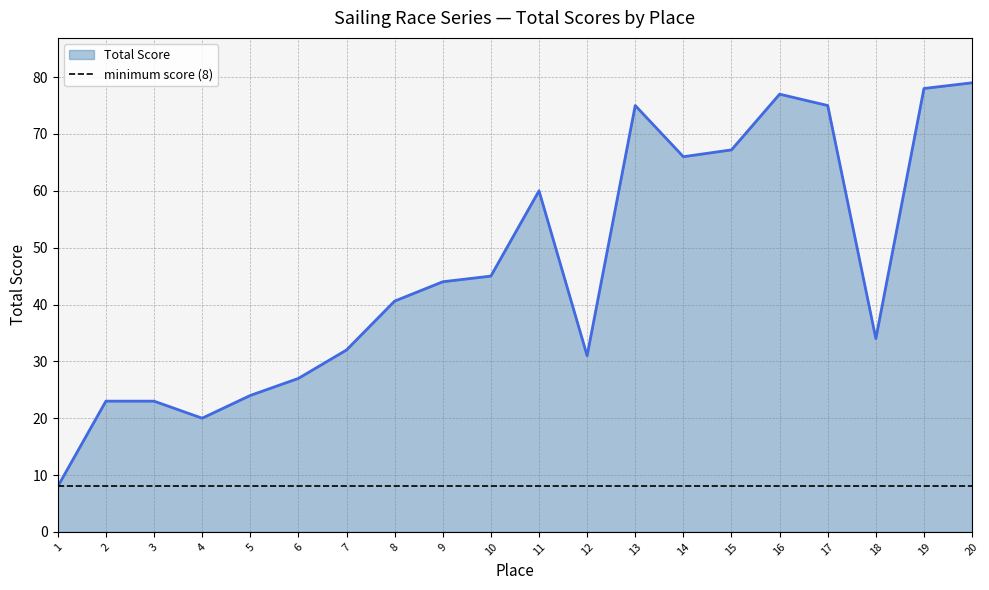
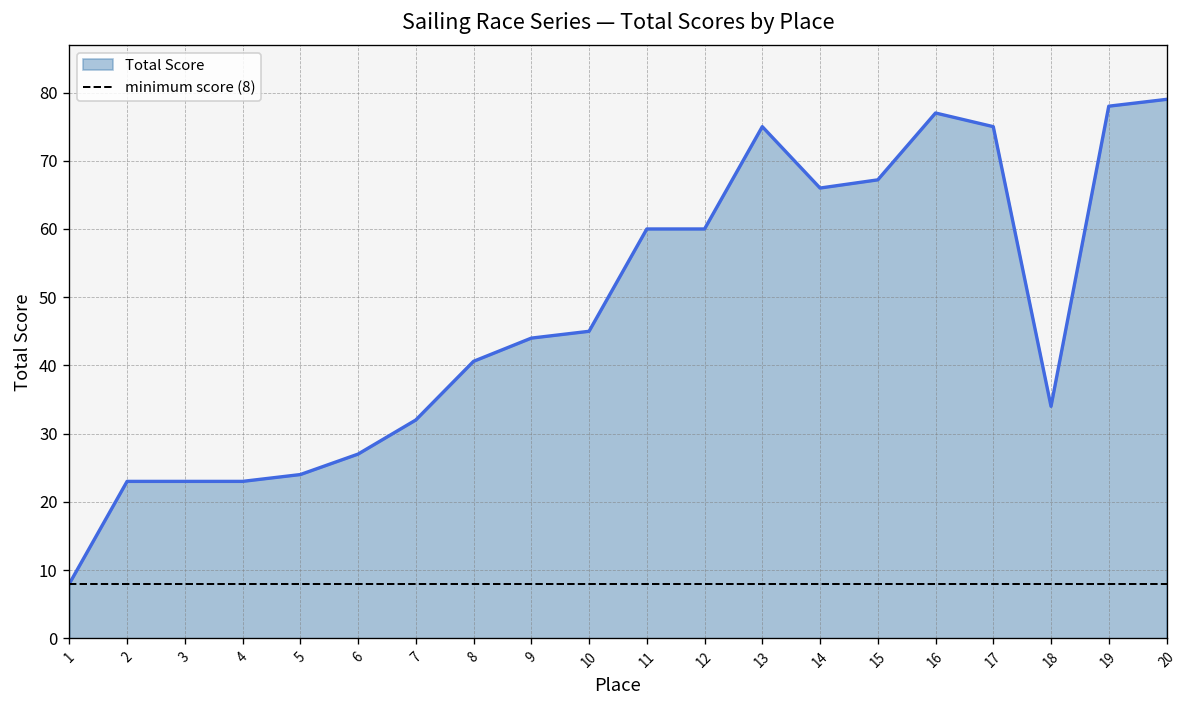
  {
    "1": 8,
    "2": 23,
    "3": 23,
-   "4": 20,
+   "4": 23,
    "5": 24,
    "6": 27,
    "7": 32,
    "8": 41,
    "9": 44,
    "10": 45,
    "11": 60,
-   "12": 31,
+   "12": 60,
    "13": 75,
    "14": 66,
    "15": 67,
    "16": 77,
    "17": 75,
    "18": 34,
    "19": 78,
    "20": 79
  }
